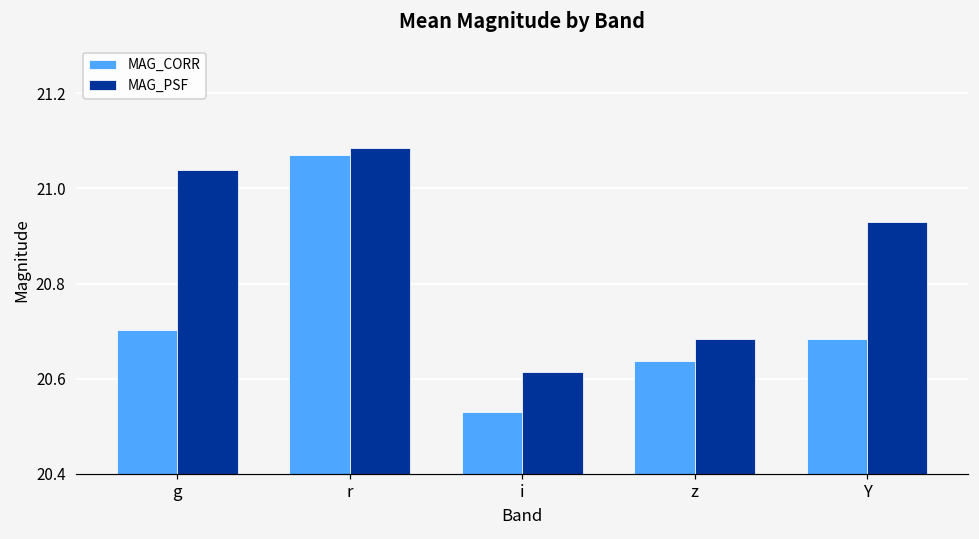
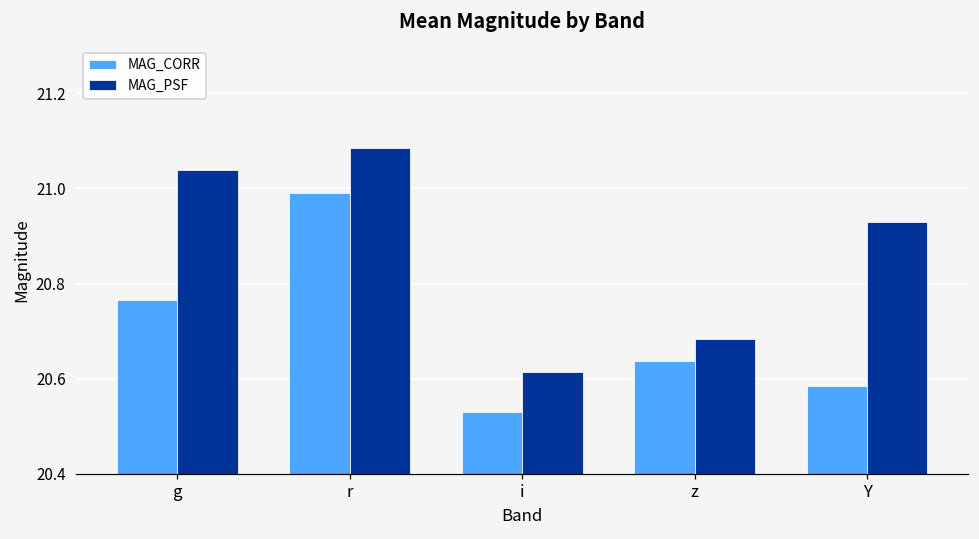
  {
    "MAG_CORR": {
-     "g": 20.70,
-     "r": 21.07,
+     "g": 20.77,
+     "r": 20.99,
      "i": 20.53,
      "z": 20.64,
-     "Y": 20.68
+     "Y": 20.59
    },
    "MAG_PSF": {
      "g": 21.04,
      "r": 21.09,
      "i": 20.61,
      "z": 20.68,
      "Y": 20.93
    }
  }
